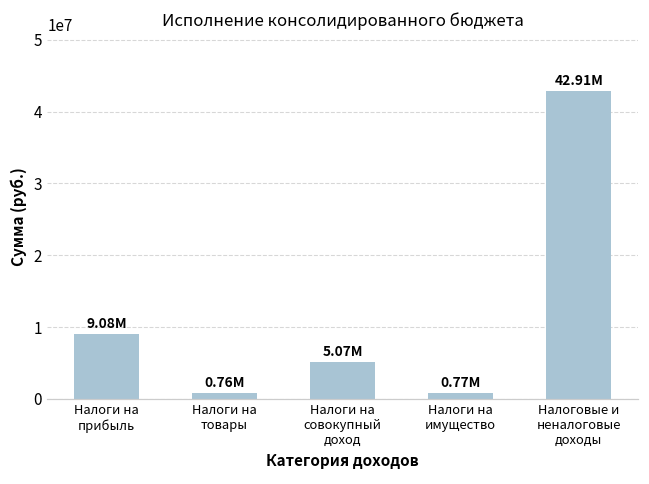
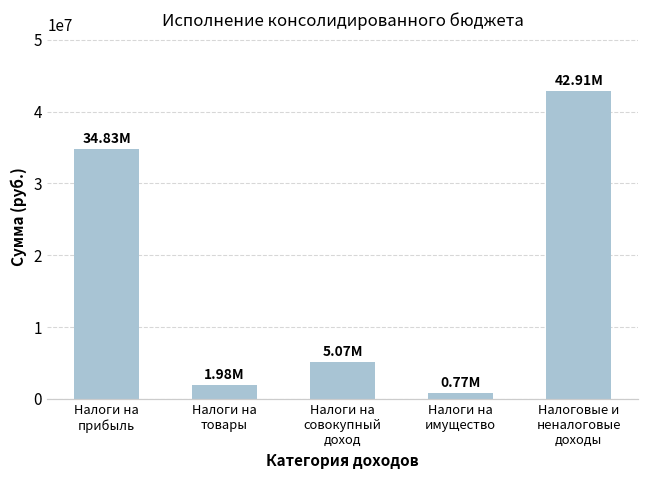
  {
-   "Налоги на прибыль": "9.08M",
-   "Налоги на товары": "0.76M",
+   "Налоги на прибыль": "34.83M",
+   "Налоги на товары": "1.98M",
    "Налоги на совокупный доход": "5.07M",
    "Налоги на имущество": "0.77M",
    "Налоговые и неналоговые доходы": "42.91M"
  }
